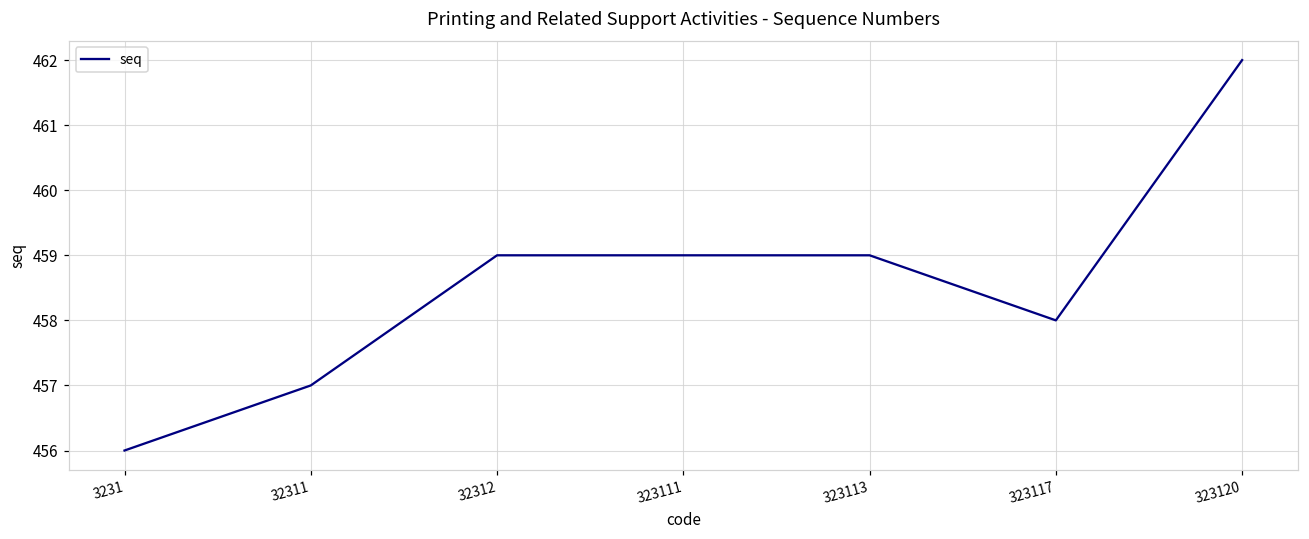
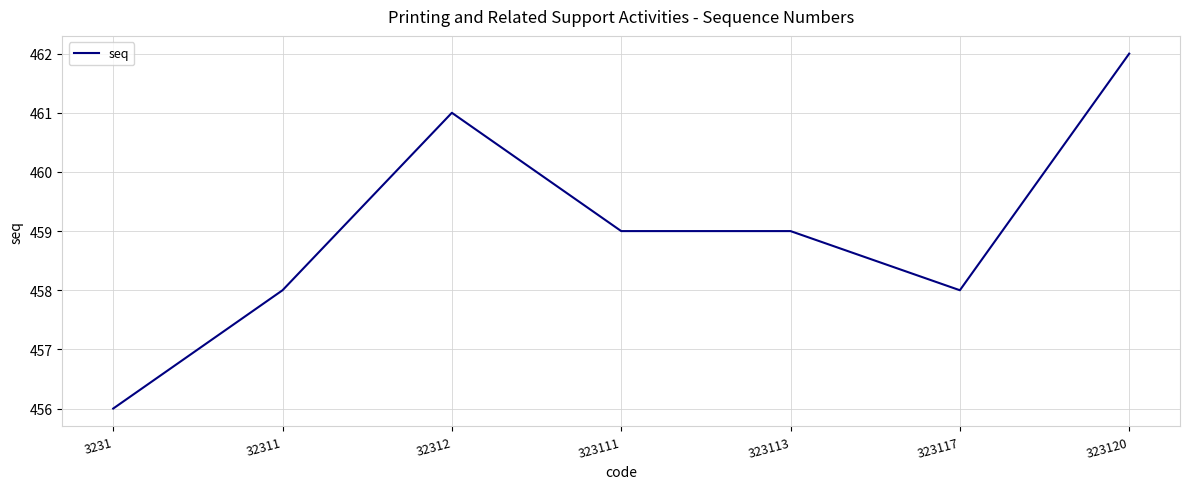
  {
    "3231": 456,
-   "32311": 457,
-   "32312": 459,
+   "32311": 458,
+   "32312": 461,
    "323111": 459,
    "323113": 459,
    "323117": 458,
    "323120": 462
  }
